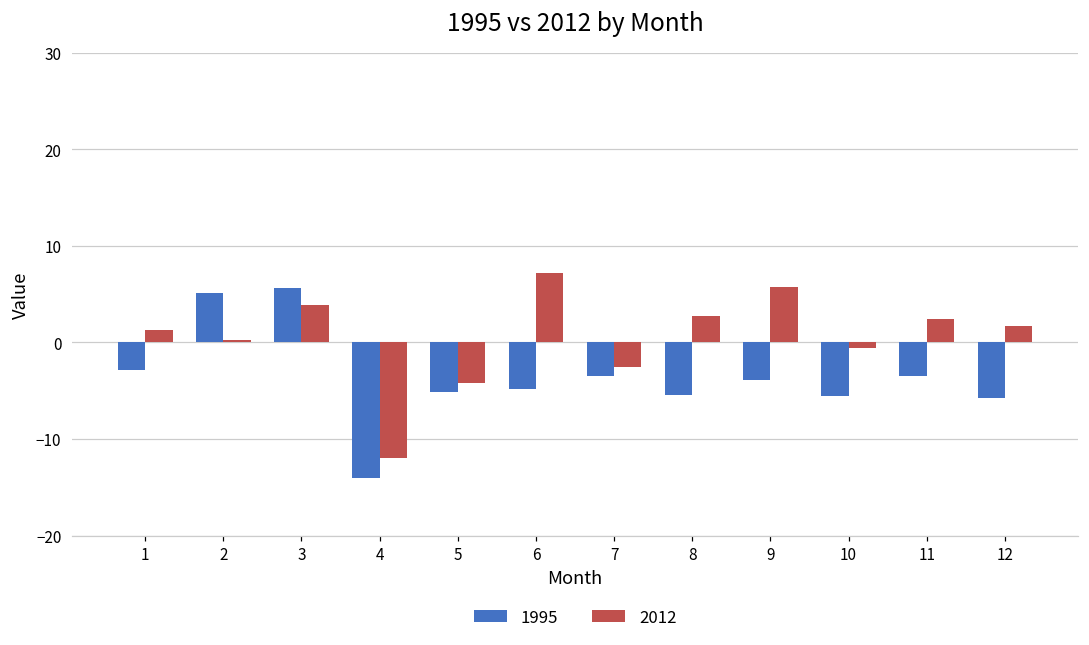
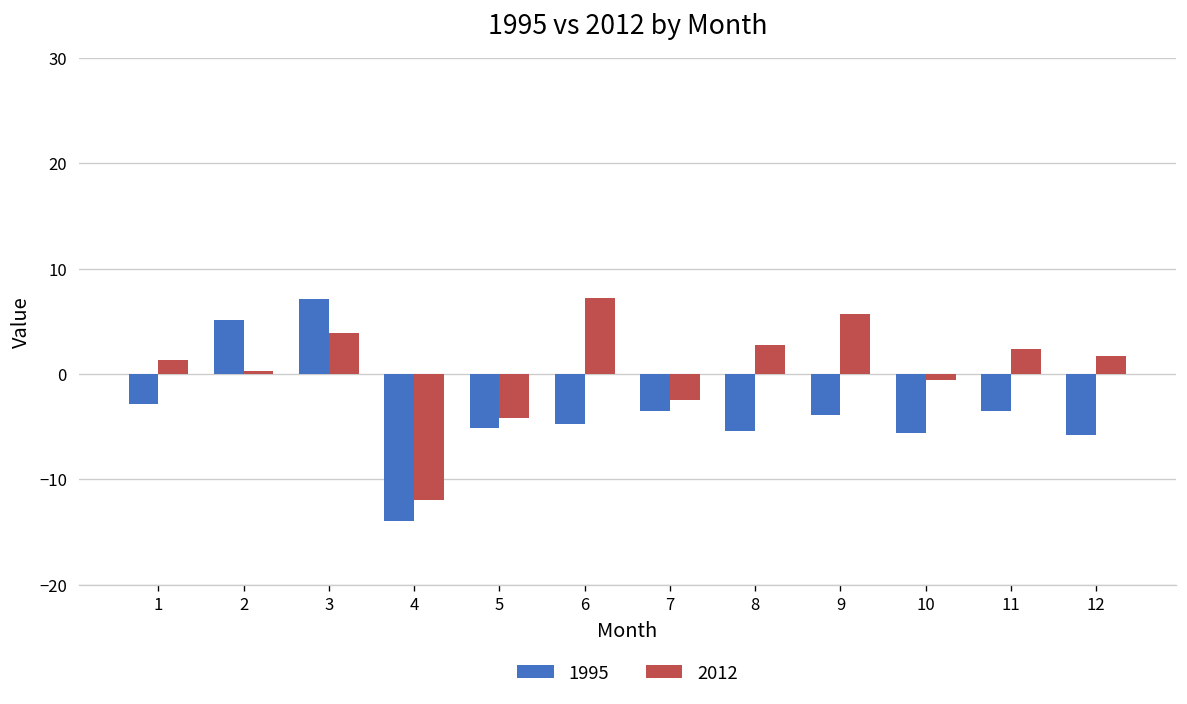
  {
    "1995": {
      "1": -3,
      "2": 5,
-     "3": 6,
+     "3": 7,
      "4": -14,
      "5": -5,
      "6": -5,
      "7": -4,
      "8": -5,
      "9": -4,
      "10": -6,
      "11": -4,
      "12": -6
    },
    "2012": {
      "1": 1,
      "2": 0,
      "3": 4,
      "4": -12,
      "5": -4,
      "6": 7,
      "7": -3,
      "8": 3,
      "9": 6,
      "10": -1,
      "11": 2,
      "12": 2
    }
  }
